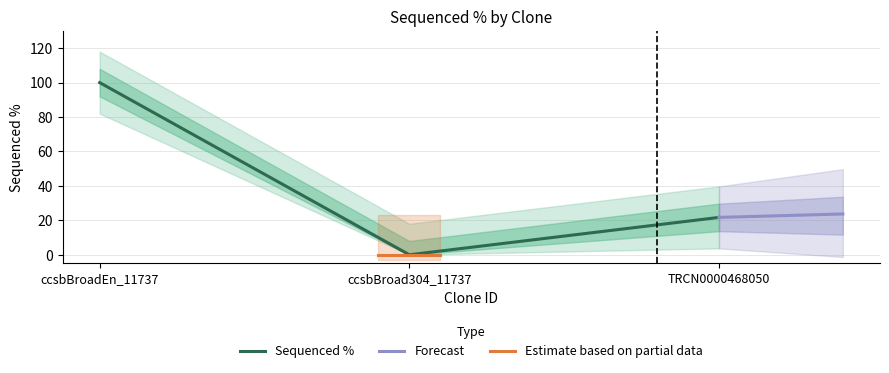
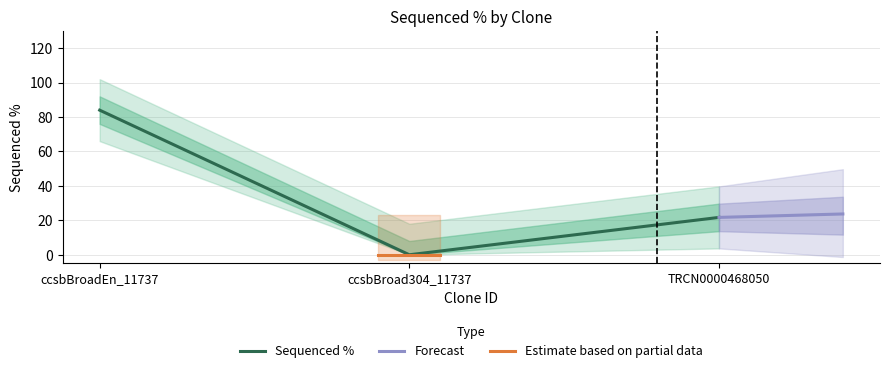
  {
    "Sequenced %": {
-     "ccsbBroadEn_11737": 100,
+     "ccsbBroadEn_11737": 84,
      "ccsbBroad304_11737": 0
    }
  }
